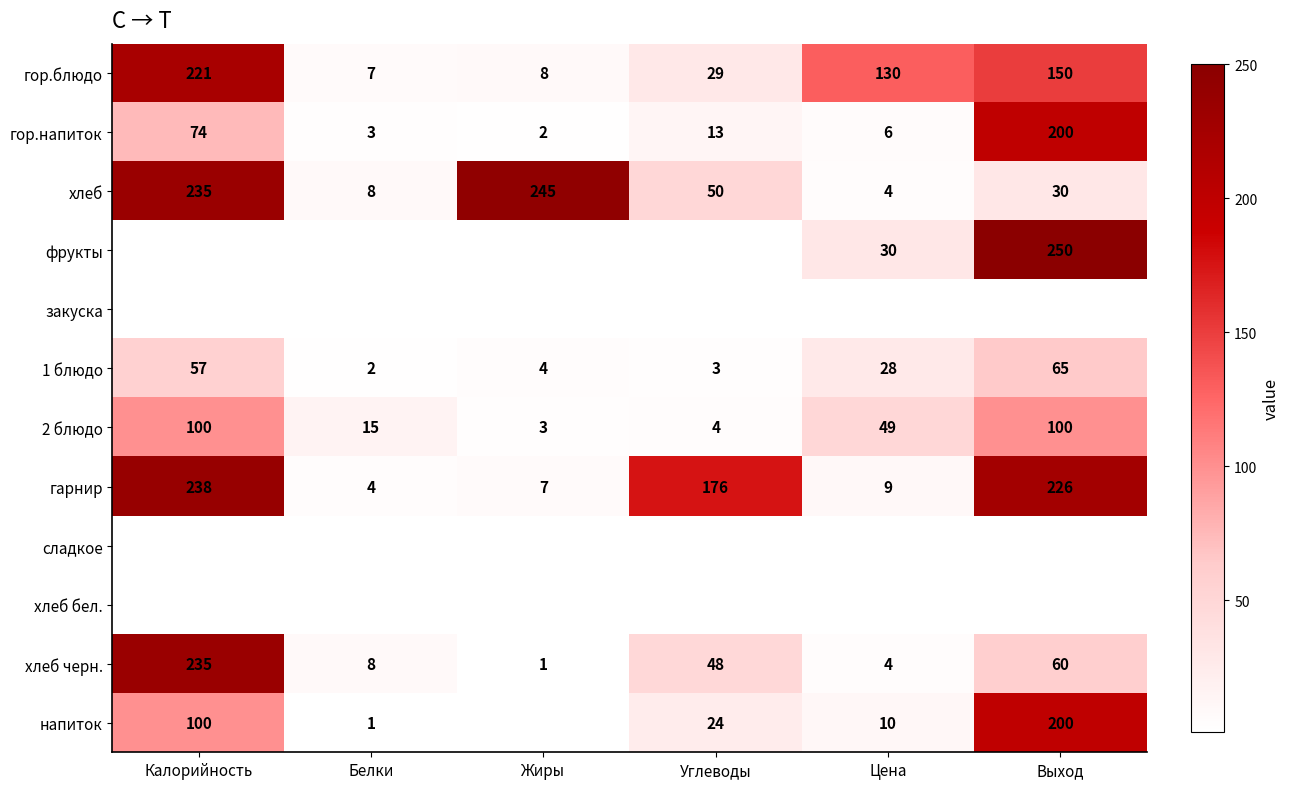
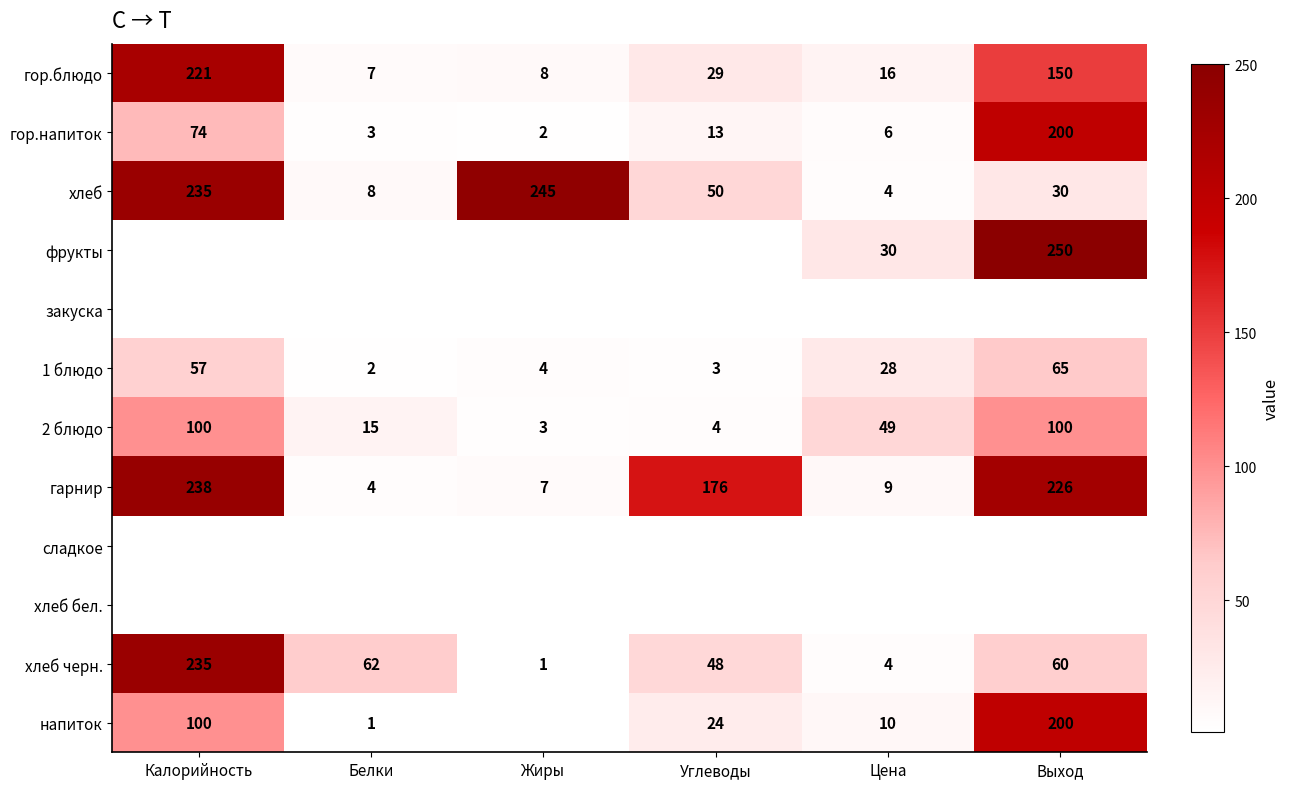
  {
    "гор.блюдо": {
      "Калорийность": 221,
      "Белки": 7,
      "Жиры": 8,
      "Углеводы": 29,
-     "Цена": 130,
+     "Цена": 16,
      "Выход": 150
    },
    "гор.напиток": {
      "Калорийность": 74,
      "Белки": 3,
      "Жиры": 2,
      "Углеводы": 13,
      "Цена": 6,
      "Выход": 200
    },
    "хлеб": {
      "Калорийность": 235,
      "Белки": 8,
      "Жиры": 245,
      "Углеводы": 50,
      "Цена": 4,
      "Выход": 30
    },
    "фрукты": {
      "Цена": 30,
      "Выход": 250
    },
    "1 блюдо": {
      "Калорийность": 57,
      "Белки": 2,
      "Жиры": 4,
      "Углеводы": 3,
      "Цена": 28,
      "Выход": 65
    },
    "2 блюдо": {
      "Калорийность": 100,
      "Белки": 15,
      "Жиры": 3,
      "Углеводы": 4,
      "Цена": 49,
      "Выход": 100
    },
    "гарнир": {
      "Калорийность": 238,
      "Белки": 4,
      "Жиры": 7,
      "Углеводы": 176,
      "Цена": 9,
      "Выход": 226
    },
    "хлеб черн.": {
      "Калорийность": 235,
-     "Белки": 8,
+     "Белки": 62,
      "Жиры": 1,
      "Углеводы": 48,
      "Цена": 4,
      "Выход": 60
    },
    "напиток": {
      "Калорийность": 100,
      "Белки": 1,
      "Углеводы": 24,
      "Цена": 10,
      "Выход": 200
    }
  }
